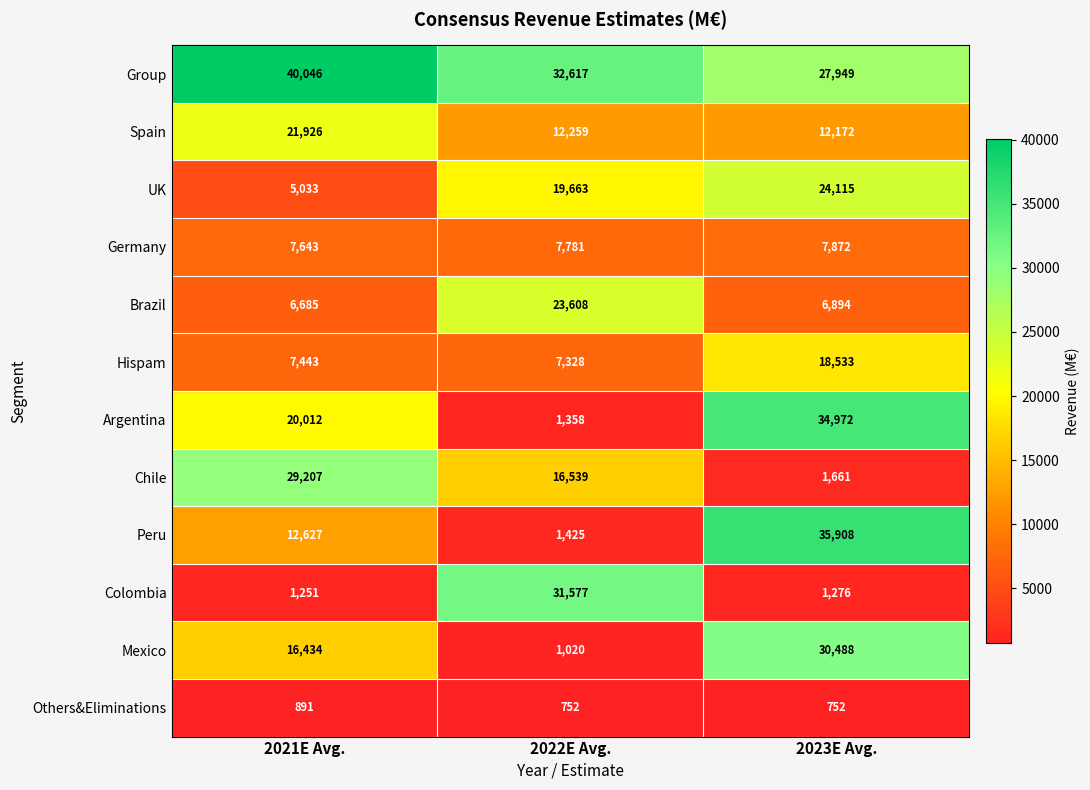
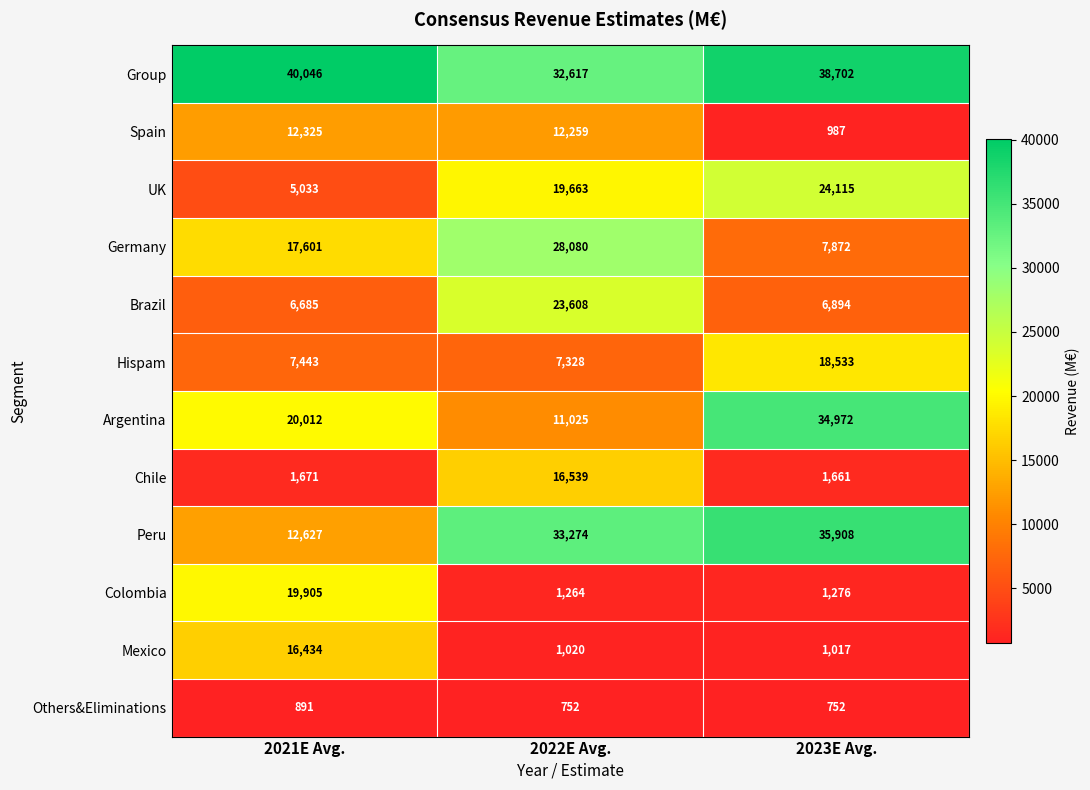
  {
    "Group": {
      "2021E Avg.": "40,046",
      "2022E Avg.": "32,617",
-     "2023E Avg.": "27,949"
+     "2023E Avg.": "38,702"
    },
    "Spain": {
-     "2021E Avg.": "21,926",
+     "2021E Avg.": "12,325",
      "2022E Avg.": "12,259",
-     "2023E Avg.": "12,172"
+     "2023E Avg.": "987"
    },
    "UK": {
      "2021E Avg.": "5,033",
      "2022E Avg.": "19,663",
      "2023E Avg.": "24,115"
    },
    "Germany": {
-     "2021E Avg.": "7,643",
-     "2022E Avg.": "7,781",
+     "2021E Avg.": "17,601",
+     "2022E Avg.": "28,080",
      "2023E Avg.": "7,872"
    },
    "Brazil": {
      "2021E Avg.": "6,685",
      "2022E Avg.": "23,608",
      "2023E Avg.": "6,894"
    },
    "Hispam": {
      "2021E Avg.": "7,443",
      "2022E Avg.": "7,328",
      "2023E Avg.": "18,533"
    },
    "Argentina": {
      "2021E Avg.": "20,012",
-     "2022E Avg.": "1,358",
+     "2022E Avg.": "11,025",
      "2023E Avg.": "34,972"
    },
    "Chile": {
-     "2021E Avg.": "29,207",
+     "2021E Avg.": "1,671",
      "2022E Avg.": "16,539",
      "2023E Avg.": "1,661"
    },
    "Peru": {
      "2021E Avg.": "12,627",
-     "2022E Avg.": "1,425",
+     "2022E Avg.": "33,274",
      "2023E Avg.": "35,908"
    },
    "Colombia": {
-     "2021E Avg.": "1,251",
-     "2022E Avg.": "31,577",
+     "2021E Avg.": "19,905",
+     "2022E Avg.": "1,264",
      "2023E Avg.": "1,276"
    },
    "Mexico": {
      "2021E Avg.": "16,434",
      "2022E Avg.": "1,020",
-     "2023E Avg.": "30,488"
+     "2023E Avg.": "1,017"
    },
    "Others&Eliminations": {
      "2021E Avg.": "891",
      "2022E Avg.": "752",
      "2023E Avg.": "752"
    }
  }
